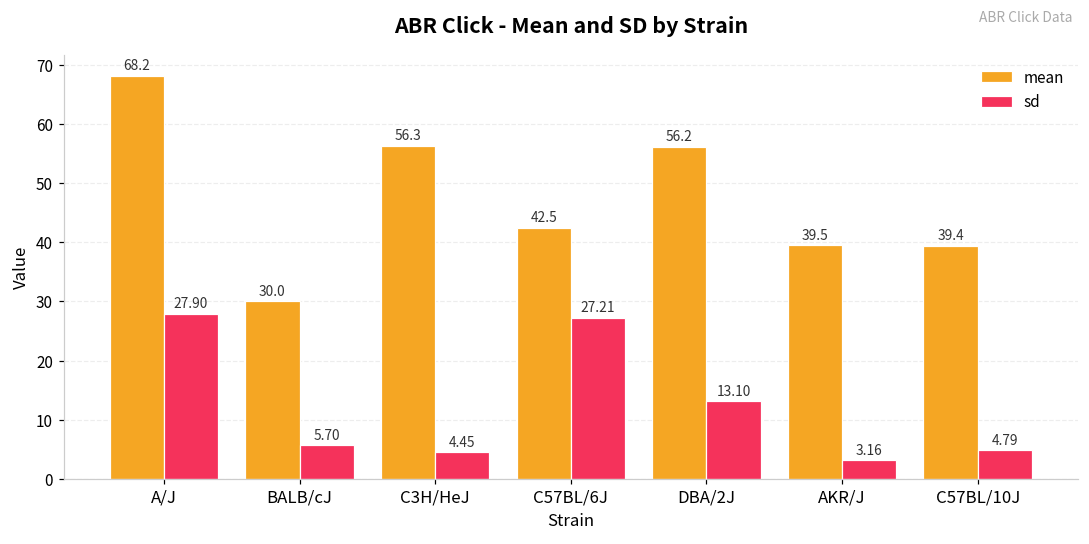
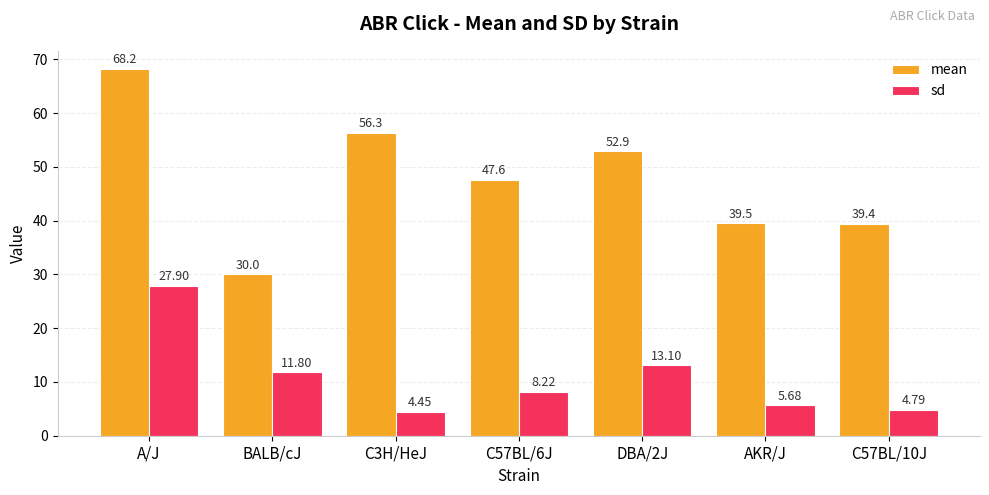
  {
    "mean": {
      "A/J": 68.2,
      "BALB/cJ": 30.0,
      "C3H/HeJ": 56.3,
-     "C57BL/6J": 42.5,
-     "DBA/2J": 56.2,
+     "C57BL/6J": 47.6,
+     "DBA/2J": 52.9,
      "AKR/J": 39.5,
      "C57BL/10J": 39.4
    },
    "sd": {
      "A/J": 27.90,
-     "BALB/cJ": 5.70,
+     "BALB/cJ": 11.80,
      "C3H/HeJ": 4.45,
-     "C57BL/6J": 27.21,
+     "C57BL/6J": 8.22,
      "DBA/2J": 13.10,
-     "AKR/J": 3.16,
+     "AKR/J": 5.68,
      "C57BL/10J": 4.79
    }
  }
